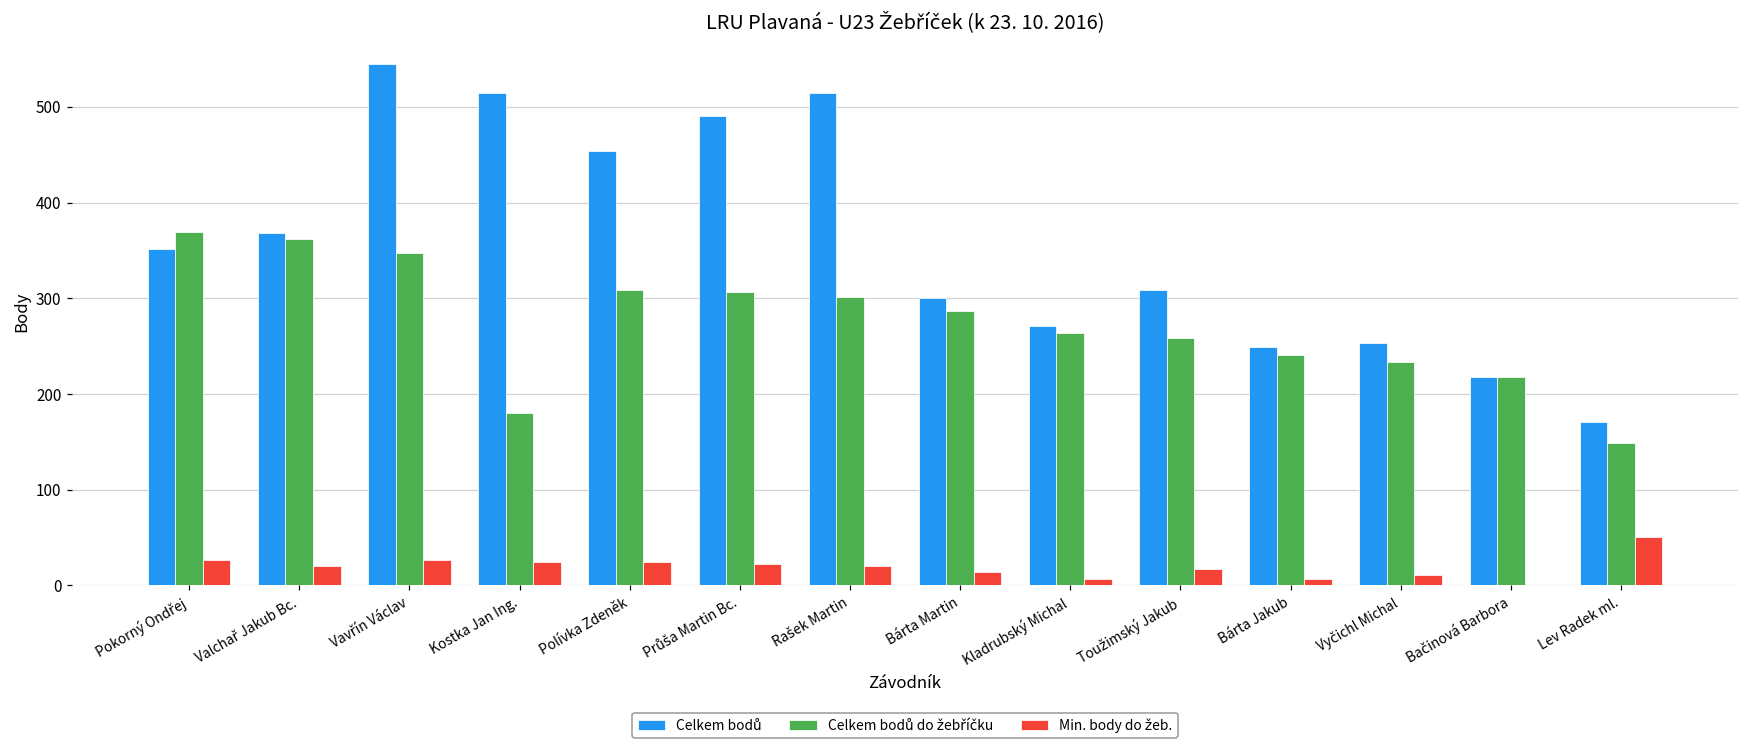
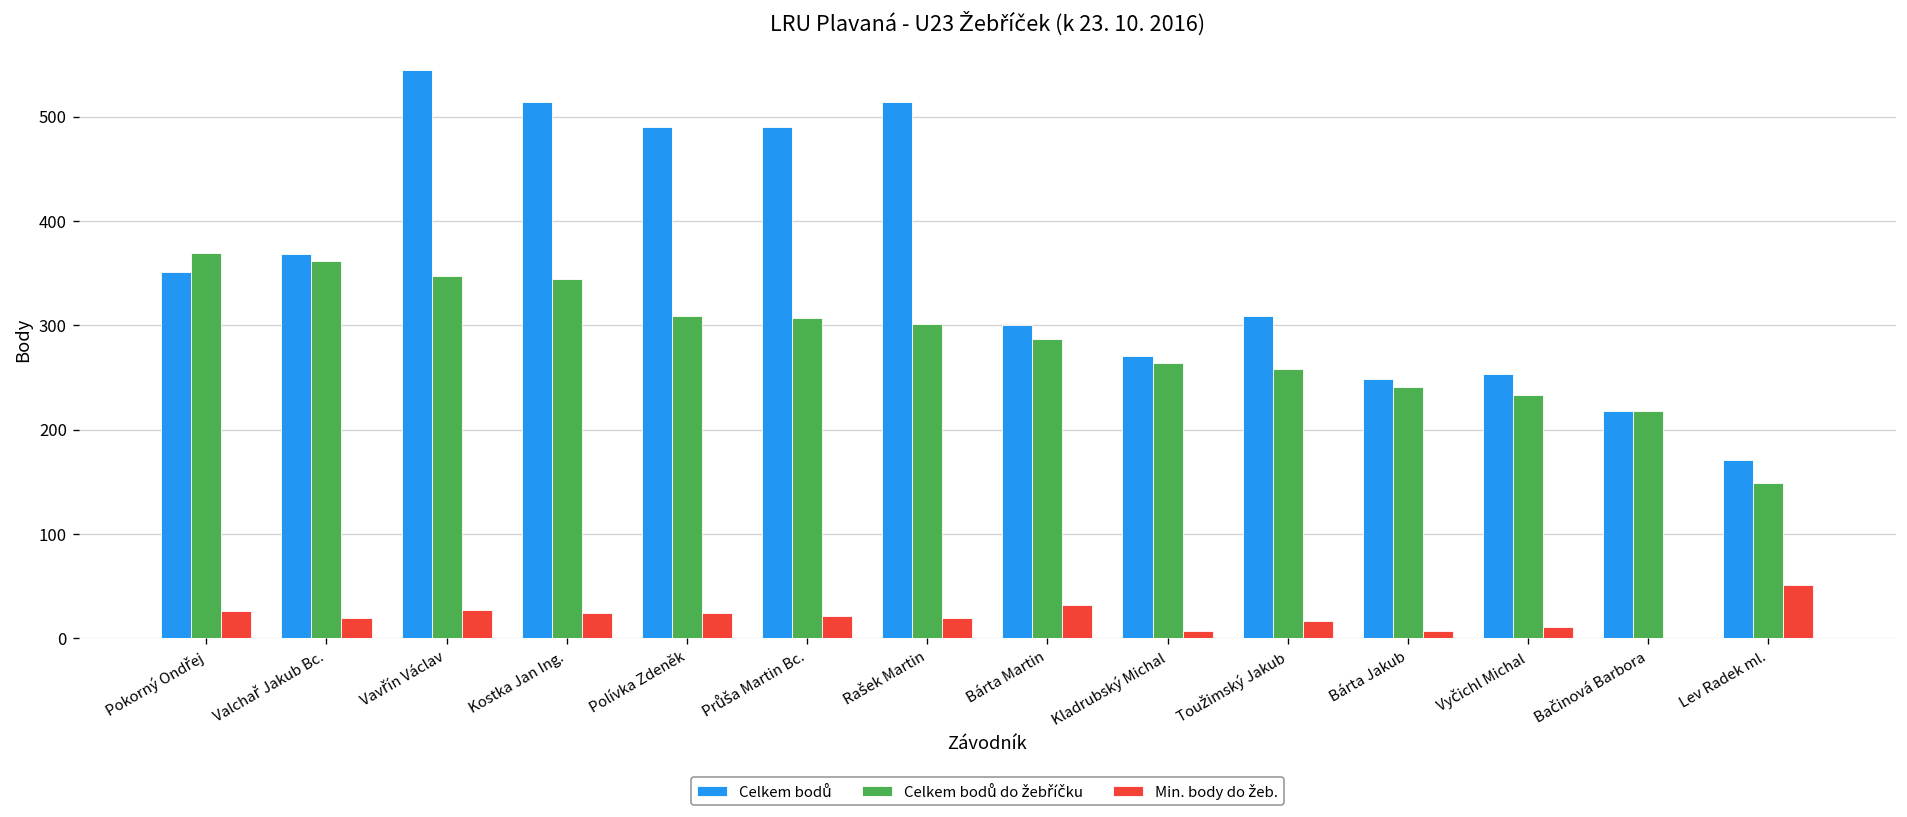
  {
    "Celkem bodů": {
      "Pokorný Ondřej": 350,
      "Valchař Jakub Bc.": 370,
      "Vavřín Václav": 550,
      "Kostka Jan Ing.": 510,
-     "Polívka Zdeněk": 450,
+     "Polívka Zdeněk": 490,
      "Průša Martin Bc.": 490,
      "Rašek Martin": 510,
      "Bárta Martin": 300,
      "Kladrubský Michal": 270,
      "Toužimský Jakub": 310,
      "Bárta Jakub": 250,
      "Vyčichl Michal": 250,
      "Bačinová Barbora": 220,
      "Lev Radek ml.": 170
    },
    "Celkem bodů do žebříčku": {
      "Pokorný Ondřej": 370,
      "Valchař Jakub Bc.": 360,
      "Vavřín Václav": 350,
-     "Kostka Jan Ing.": 180,
+     "Kostka Jan Ing.": 340,
      "Polívka Zdeněk": 310,
      "Průša Martin Bc.": 310,
      "Rašek Martin": 300,
      "Bárta Martin": 290,
      "Kladrubský Michal": 260,
      "Toužimský Jakub": 260,
      "Bárta Jakub": 240,
      "Vyčichl Michal": 230,
      "Bačinová Barbora": 220,
      "Lev Radek ml.": 150
    },
    "Min. body do žeb.": {
      "Pokorný Ondřej": 30,
      "Valchař Jakub Bc.": 20,
      "Vavřín Václav": 30,
      "Kostka Jan Ing.": 20,
      "Polívka Zdeněk": 20,
      "Průša Martin Bc.": 20,
      "Rašek Martin": 20,
-     "Bárta Martin": 10,
+     "Bárta Martin": 30,
      "Kladrubský Michal": 10,
      "Toužimský Jakub": 20,
      "Bárta Jakub": 10,
      "Vyčichl Michal": 10,
      "Bačinová Barbora": 0,
      "Lev Radek ml.": 50
    }
  }
